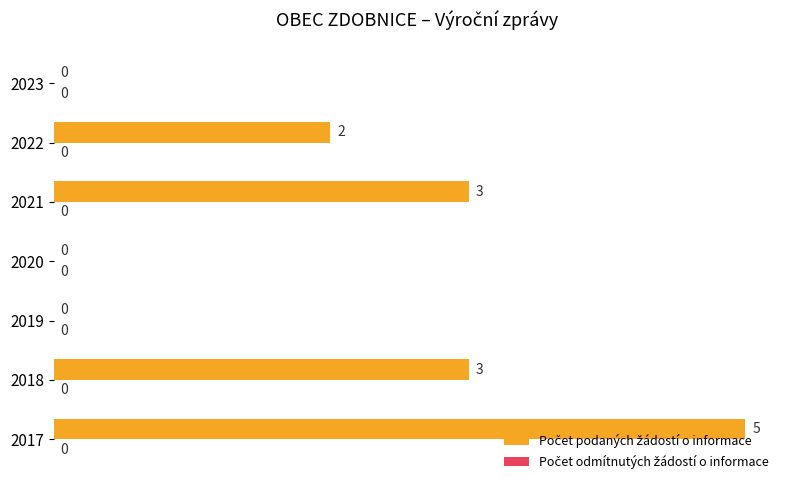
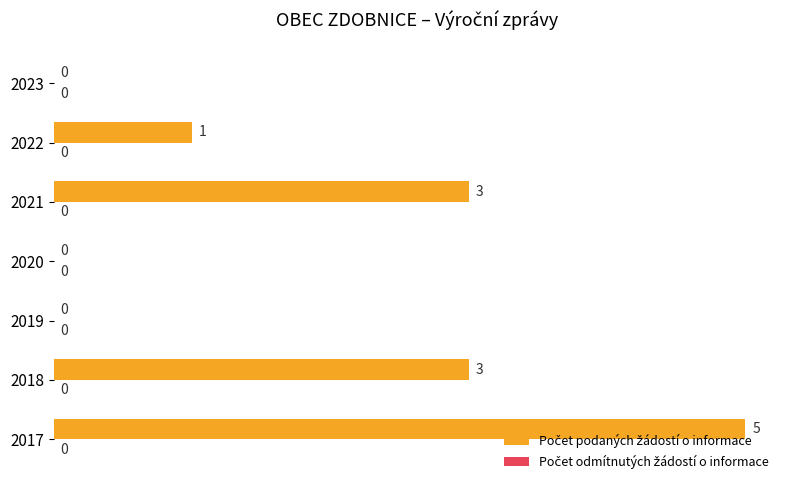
  {
    "Počet podaných žádostí o informace": {
      "2023": 0,
-     "2022": 2,
+     "2022": 1,
      "2021": 3,
      "2020": 0,
      "2019": 0,
      "2018": 3,
      "2017": 5
    },
    "Počet odmítnutých žádostí o informace": {
      "2023": 0,
      "2022": 0,
      "2021": 0,
      "2020": 0,
      "2019": 0,
      "2018": 0,
      "2017": 0
    }
  }
